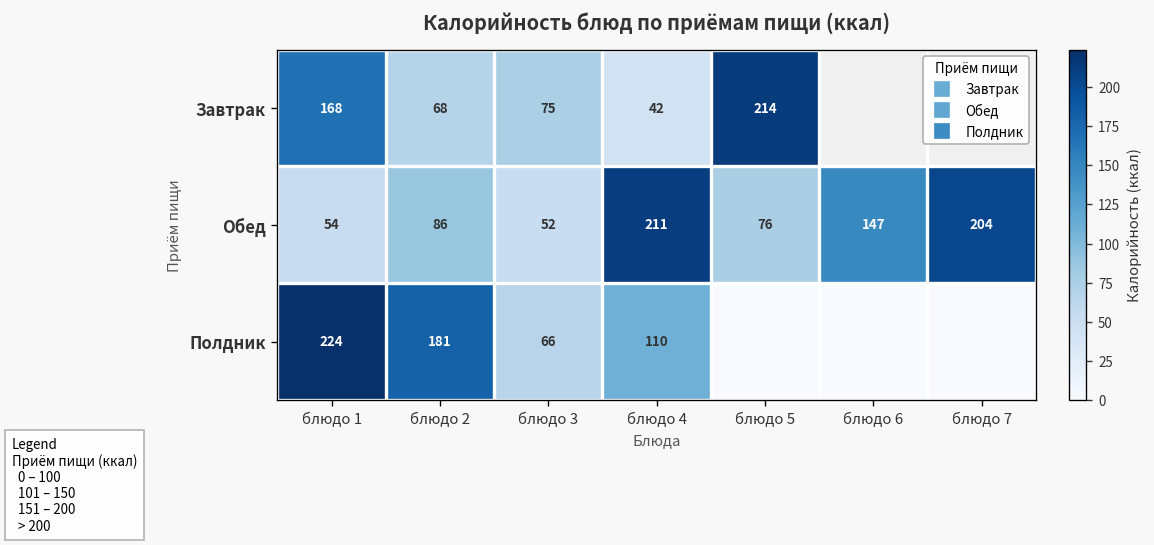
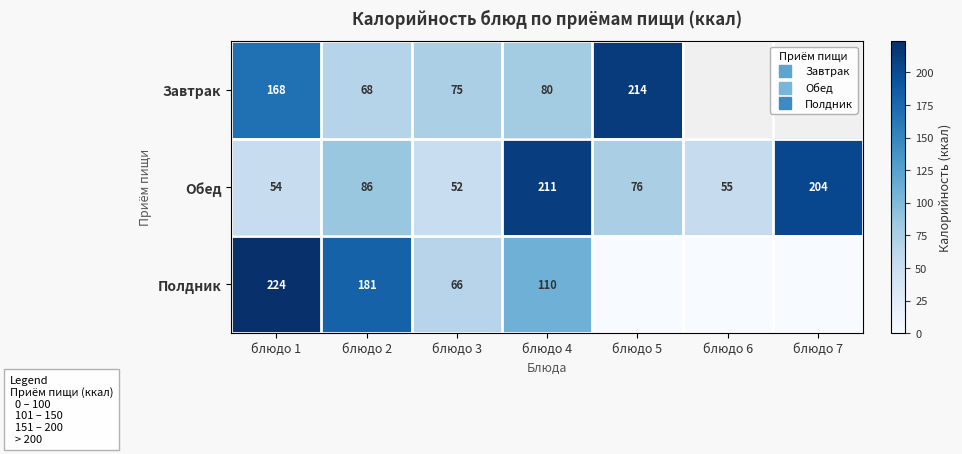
  {
    "Завтрак": {
      "блюдо 1": 168,
      "блюдо 2": 68,
      "блюдо 3": 75,
-     "блюдо 4": 42,
+     "блюдо 4": 80,
      "блюдо 5": 214
    },
    "Обед": {
      "блюдо 1": 54,
      "блюдо 2": 86,
      "блюдо 3": 52,
      "блюдо 4": 211,
      "блюдо 5": 76,
-     "блюдо 6": 147,
+     "блюдо 6": 55,
      "блюдо 7": 204
    },
    "Полдник": {
      "блюдо 1": 224,
      "блюдо 2": 181,
      "блюдо 3": 66,
      "блюдо 4": 110
    }
  }
